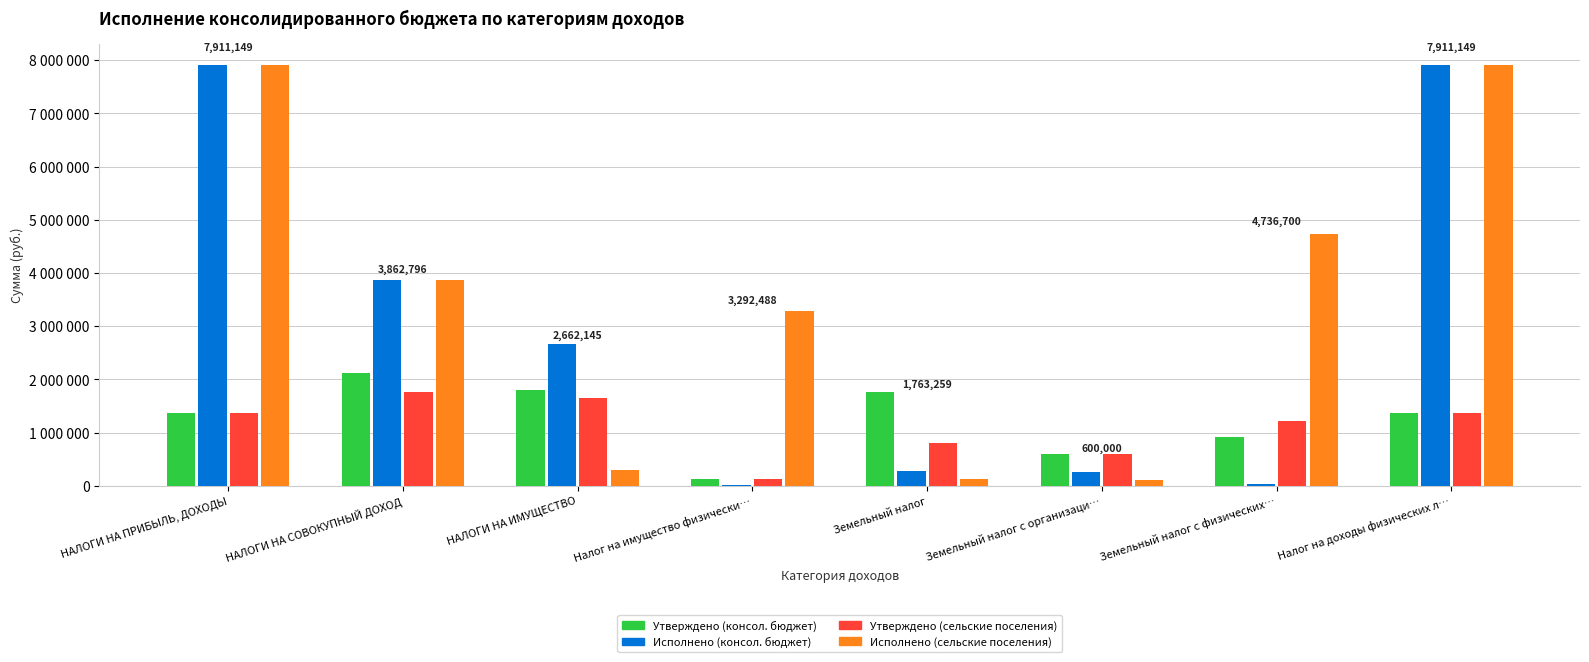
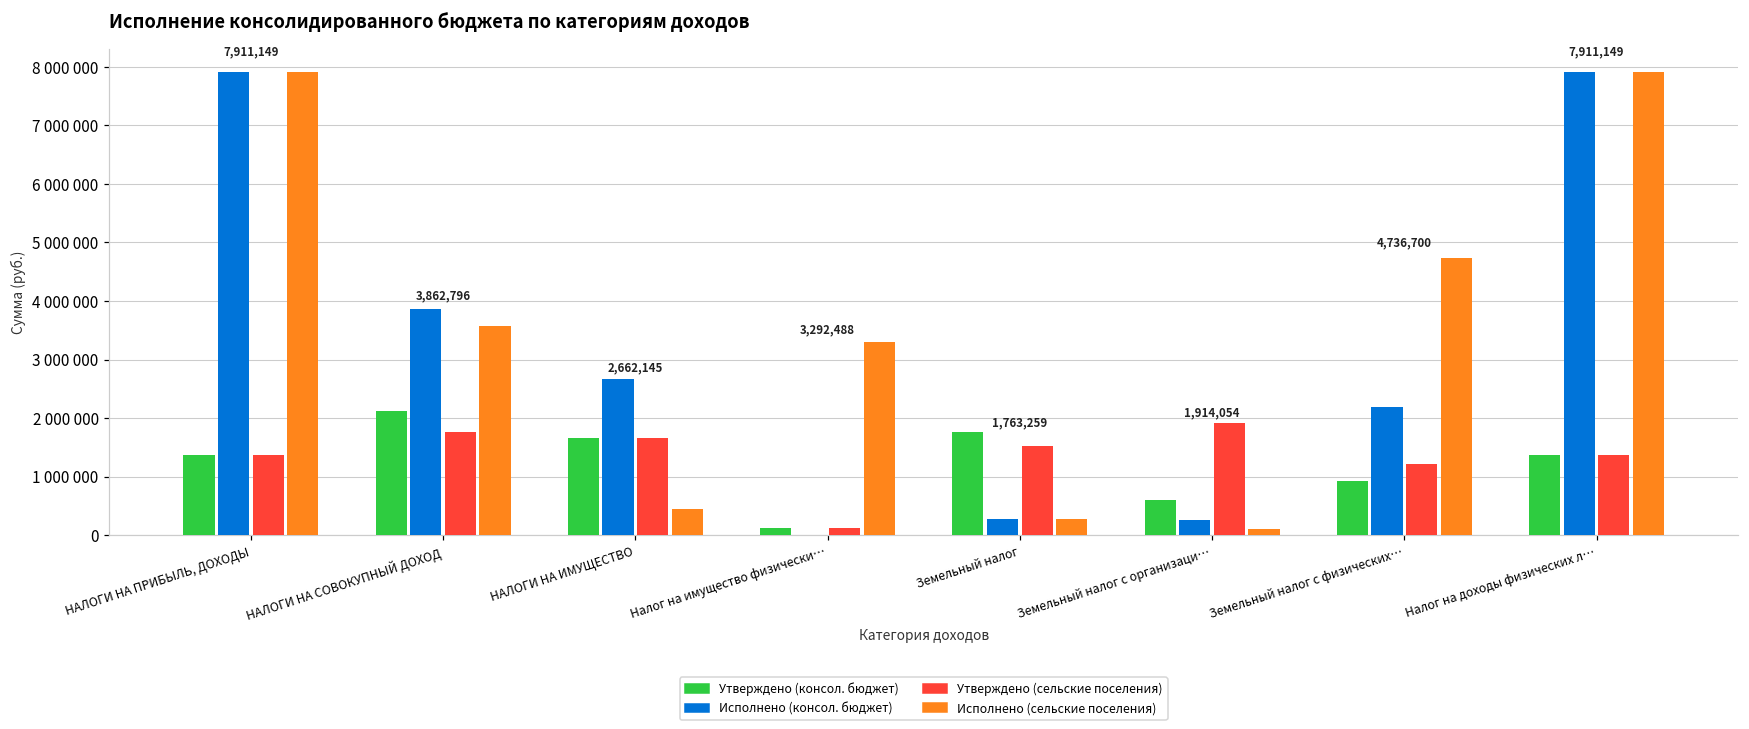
  {
    "Утверждено (консол. бюджет)": {
      "НАЛОГИ НА ПРИБЫЛЬ, ДОХОДЫ": "1400000",
      "НАЛОГИ НА СОВОКУПНЫЙ ДОХОД": "2100000",
-     "НАЛОГИ НА ИМУЩЕСТВО": "1800000",
+     "НАЛОГИ НА ИМУЩЕСТВО": "1700000",
      "Налог на имущество физически…": "100000",
      "Земельный налог с организаци…": "600000",
      "Земельный налог с физических…": "900000",
      "Налог на доходы физических л…": "1400000"
    },
    "Исполнено (консол. бюджет)": {
      "Земельный налог": "300000",
      "Земельный налог с организаци…": "300000",
-     "Земельный налог с физических…": "0"
+     "Земельный налог с физических…": "2200000"
    },
    "Утверждено (сельские поселения)": {
-     "Земельный налог": "800000",
-     "Земельный налог с организаци…": "600,000"
+     "Земельный налог": "1500000",
+     "Земельный налог с организаци…": "1,914,054"
    },
    "Исполнено (сельские поселения)": {
      "НАЛОГИ НА ПРИБЫЛЬ, ДОХОДЫ": "7900000",
-     "НАЛОГИ НА СОВОКУПНЫЙ ДОХОД": "3900000",
-     "НАЛОГИ НА ИМУЩЕСТВО": "300000",
-     "Земельный налог": "100000",
+     "НАЛОГИ НА СОВОКУПНЫЙ ДОХОД": "3600000",
+     "НАЛОГИ НА ИМУЩЕСТВО": "500000",
+     "Земельный налог": "300000",
      "Земельный налог с организаци…": "100000",
      "Налог на доходы физических л…": "7900000"
    }
  }
